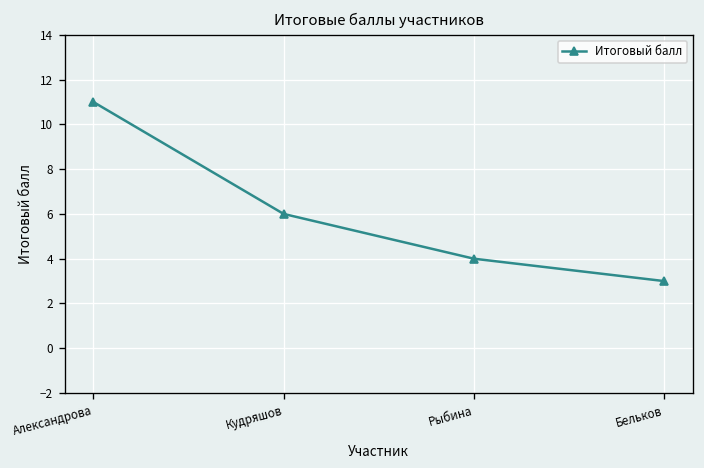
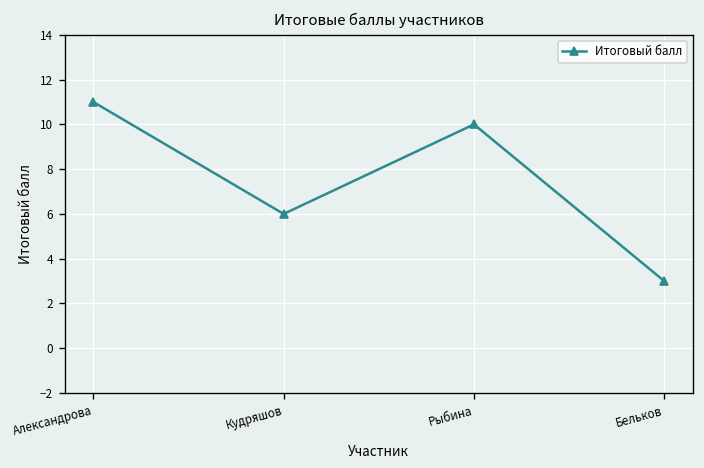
  {
    "Александрова": 11,
    "Кудряшов": 6,
-   "Рыбина": 4,
+   "Рыбина": 10,
    "Бельков": 3
  }
